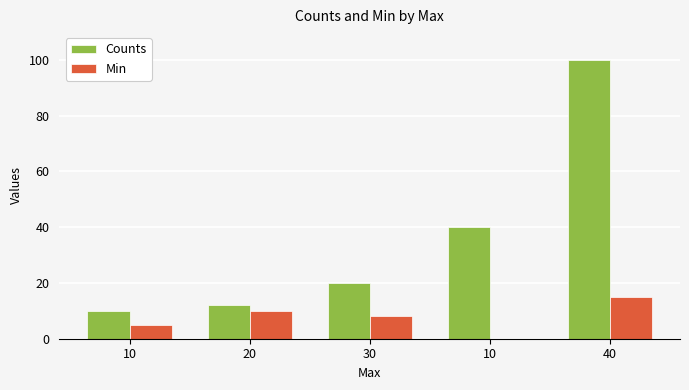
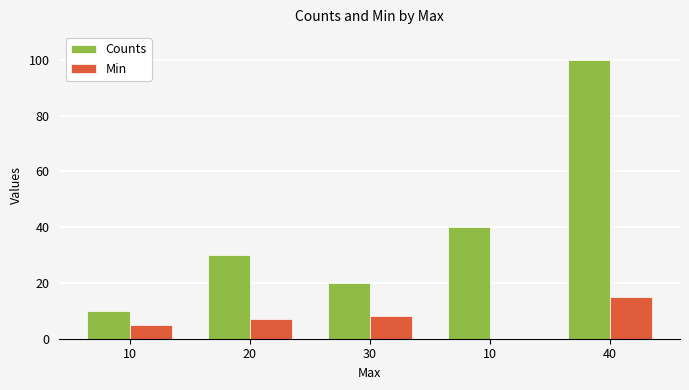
  {
    "Counts": {
-     "20": 12,
+     "20": 30,
      "30": 20,
      "40": 100
    },
    "Min": {
-     "20": 10,
+     "20": 7,
      "30": 8,
      "40": 15
    }
  }
